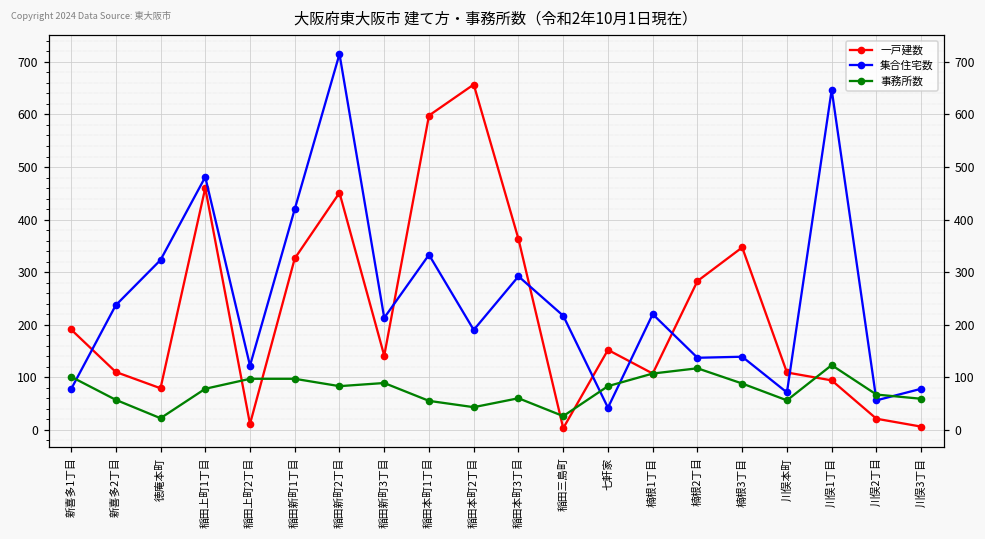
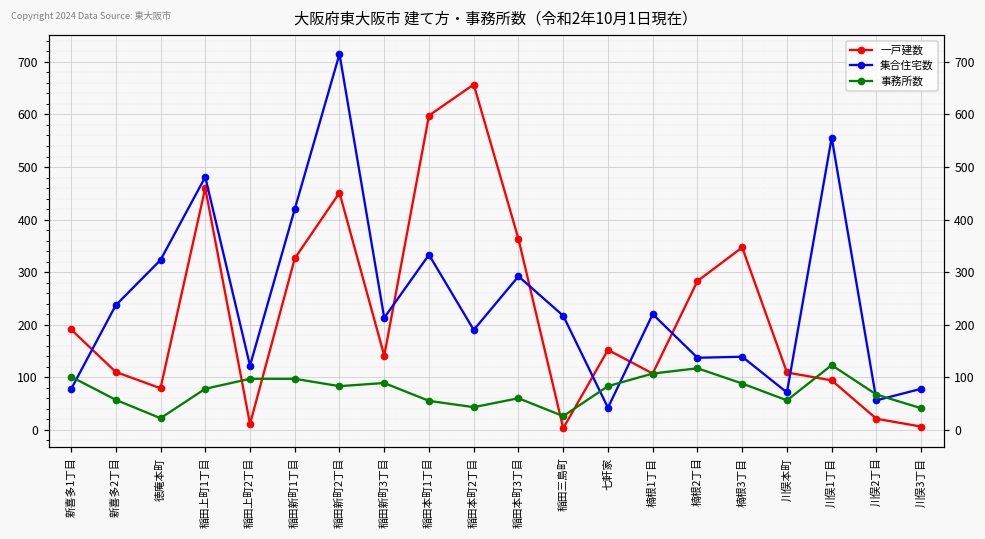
  {
    "一戸建数": {
      "新喜多1丁目": 190,
      "新喜多2丁目": 110,
      "徳庵本町": 80,
      "稲田上町1丁目": 460,
      "稲田上町2丁目": 10,
      "稲田新町1丁目": 330,
      "稲田新町2丁目": 450,
      "稲田新町3丁目": 140,
      "稲田本町1丁目": 600,
      "稲田本町2丁目": 660,
      "稲田本町3丁目": 360,
      "稲田三島町": 0,
      "七軒家": 150,
      "楠根2丁目": 280,
      "楠根3丁目": 350,
      "川俣本町": 110,
      "川俣1丁目": 90,
      "川俣2丁目": 20,
      "川俣3丁目": 10
    },
    "集合住宅数": {
      "新喜多1丁目": 80,
      "新喜多2丁目": 240,
      "徳庵本町": 320,
      "稲田上町1丁目": 480,
      "稲田上町2丁目": 120,
      "稲田新町1丁目": 420,
      "稲田新町2丁目": 720,
      "稲田新町3丁目": 210,
      "稲田本町1丁目": 330,
      "稲田本町2丁目": 190,
      "稲田本町3丁目": 290,
      "稲田三島町": 220,
      "七軒家": 40,
      "楠根1丁目": 220,
      "楠根2丁目": 140,
      "楠根3丁目": 140,
      "川俣本町": 70,
-     "川俣1丁目": 650,
+     "川俣1丁目": 560,
      "川俣2丁目": 60,
      "川俣3丁目": 80
    },
    "事務所数": {
      "新喜多1丁目": 100,
      "新喜多2丁目": 60,
      "徳庵本町": 20,
      "稲田上町1丁目": 80,
      "稲田上町2丁目": 100,
      "稲田新町1丁目": 100,
      "稲田新町2丁目": 80,
      "稲田新町3丁目": 90,
      "稲田本町1丁目": 60,
      "稲田本町2丁目": 40,
      "稲田本町3丁目": 60,
      "稲田三島町": 30,
      "七軒家": 80,
      "楠根2丁目": 120,
      "楠根3丁目": 90,
      "川俣本町": 60,
      "川俣1丁目": 120,
      "川俣2丁目": 70,
-     "川俣3丁目": 60
+     "川俣3丁目": 40
    }
  }
